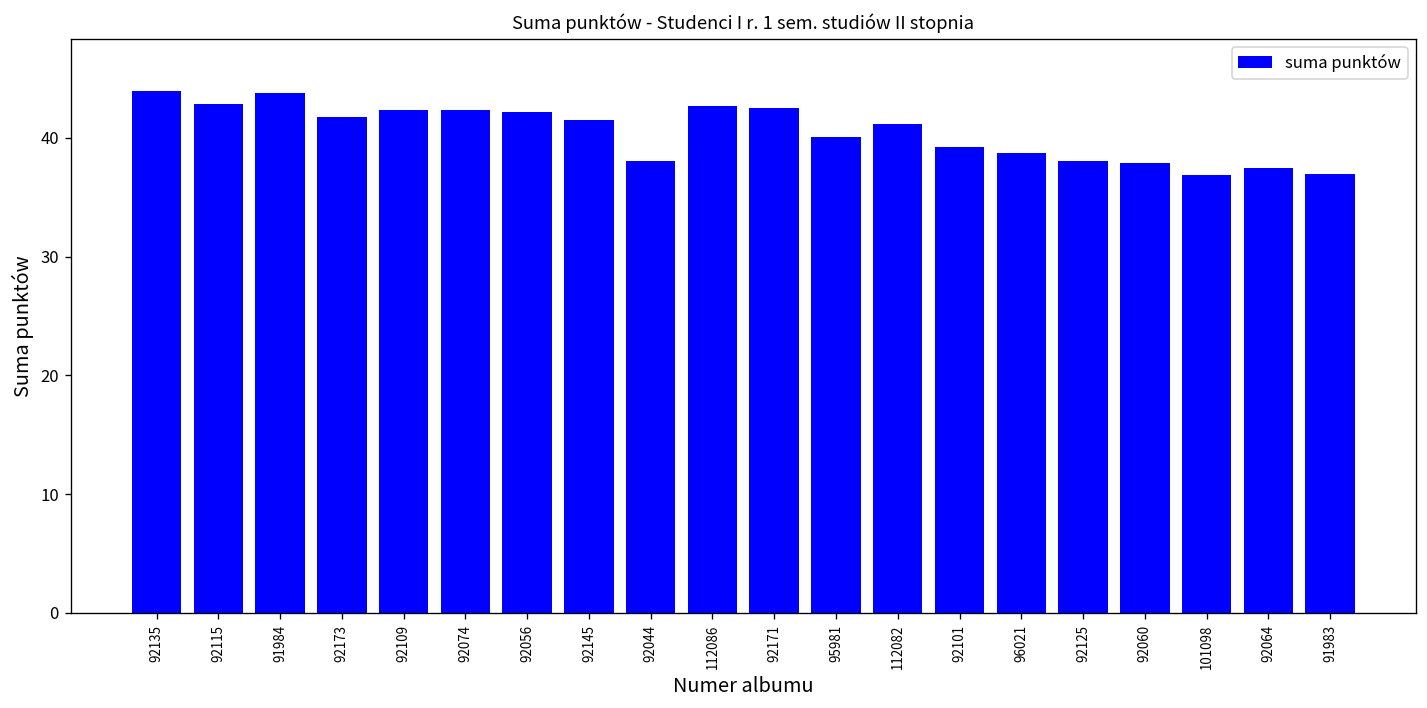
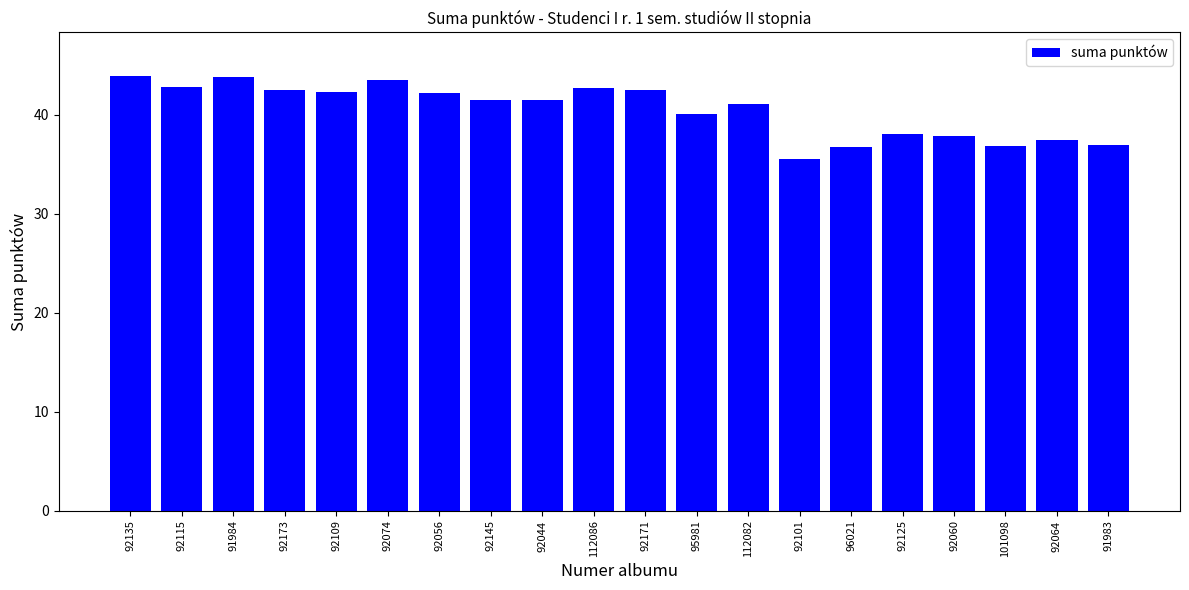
  {
    "92135": 44,
    "92115": 43,
    "91984": 44,
-   "92173": 42,
+   "92173": 43,
    "92109": 42,
-   "92074": 42,
+   "92074": 44,
    "92056": 42,
    "92145": 42,
-   "92044": 38,
+   "92044": 42,
    "112086": 43,
    "92171": 43,
    "95981": 40,
    "112082": 41,
-   "92101": 39,
-   "96021": 39,
+   "92101": 36,
+   "96021": 37,
    "92125": 38,
    "92060": 38,
    "101098": 37,
    "92064": 37,
    "91983": 37
  }
